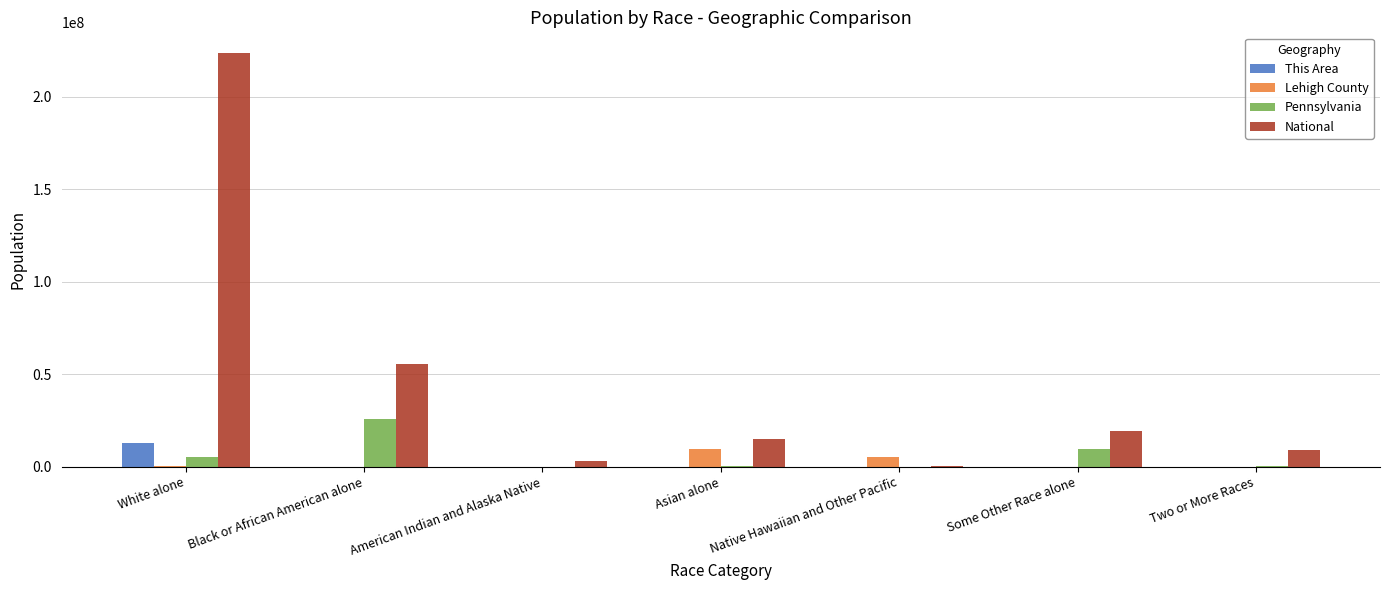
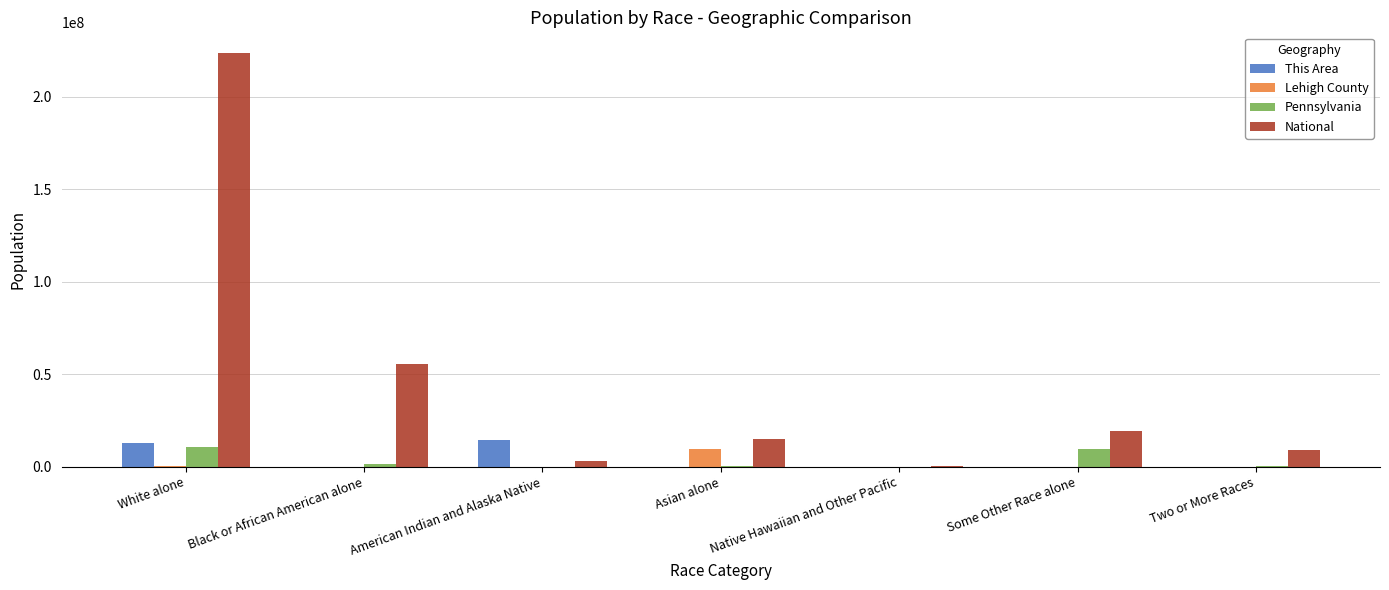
  {
    "This Area": {
      "White alone": 13000000,
-     "American Indian and Alaska Native": 0
+     "American Indian and Alaska Native": 14000000
    },
    "Lehigh County": {
      "Asian alone": 10000000,
-     "Native Hawaiian and Other Pacific": 5000000
+     "Native Hawaiian and Other Pacific": 0
    },
    "Pennsylvania": {
-     "White alone": 5000000,
-     "Black or African American alone": 26000000,
+     "White alone": 10000000,
+     "Black or African American alone": 1000000,
      "Some Other Race alone": 9000000
    },
    "National": {
      "White alone": 224000000,
      "Black or African American alone": 56000000,
      "American Indian and Alaska Native": 3000000,
      "Asian alone": 15000000,
      "Some Other Race alone": 19000000,
      "Two or More Races": 9000000
    }
  }
